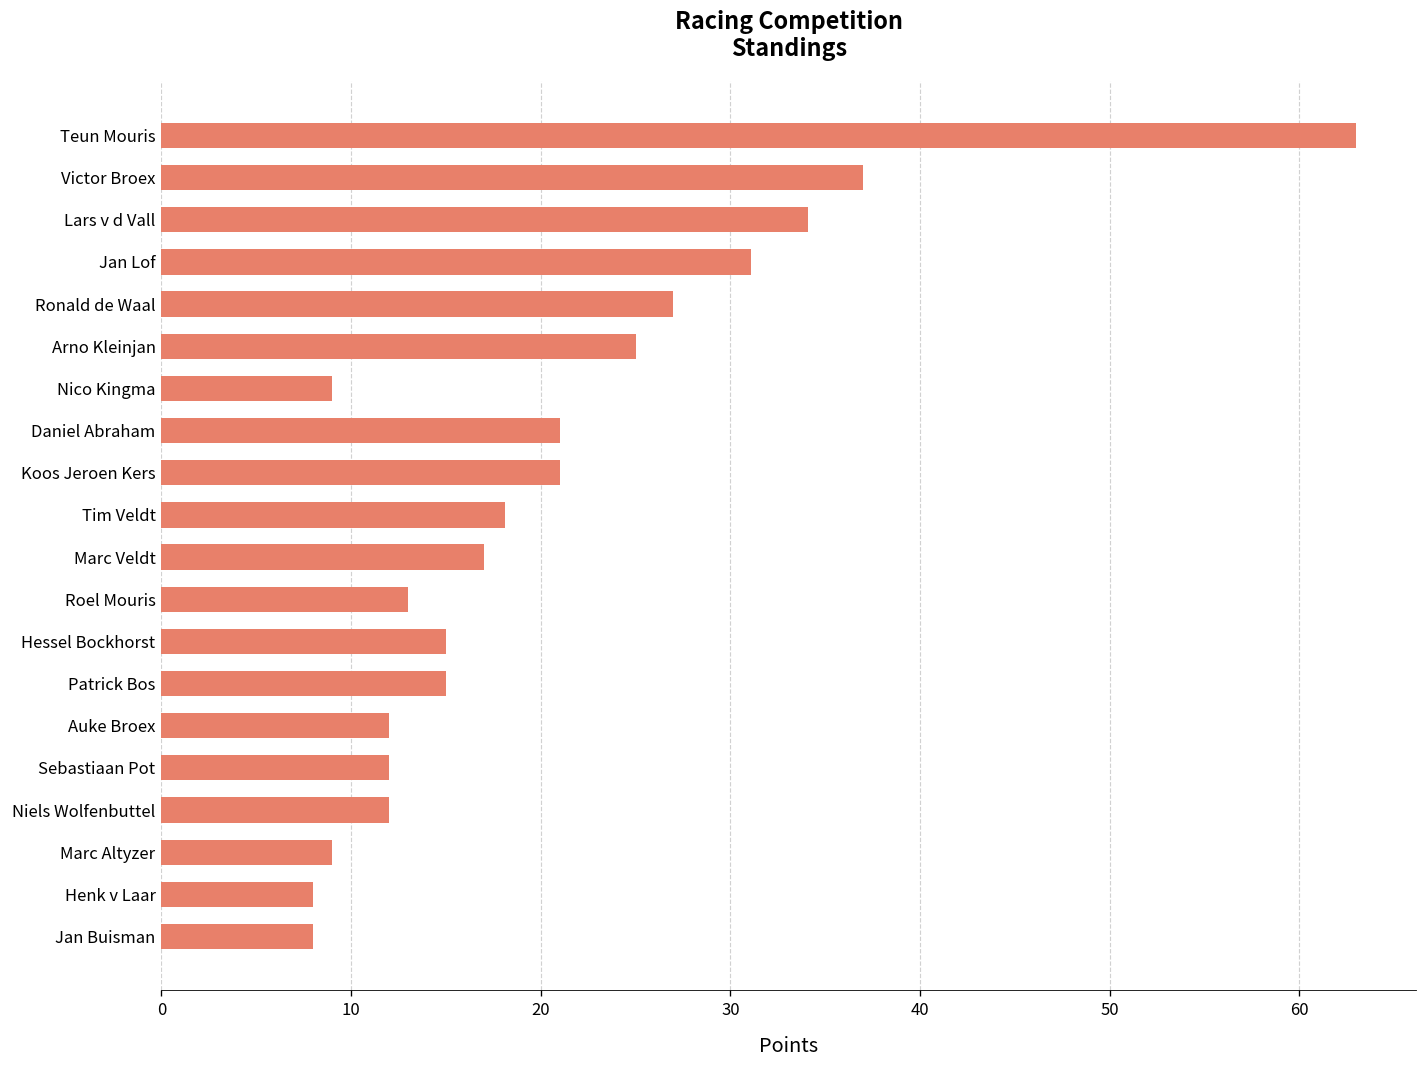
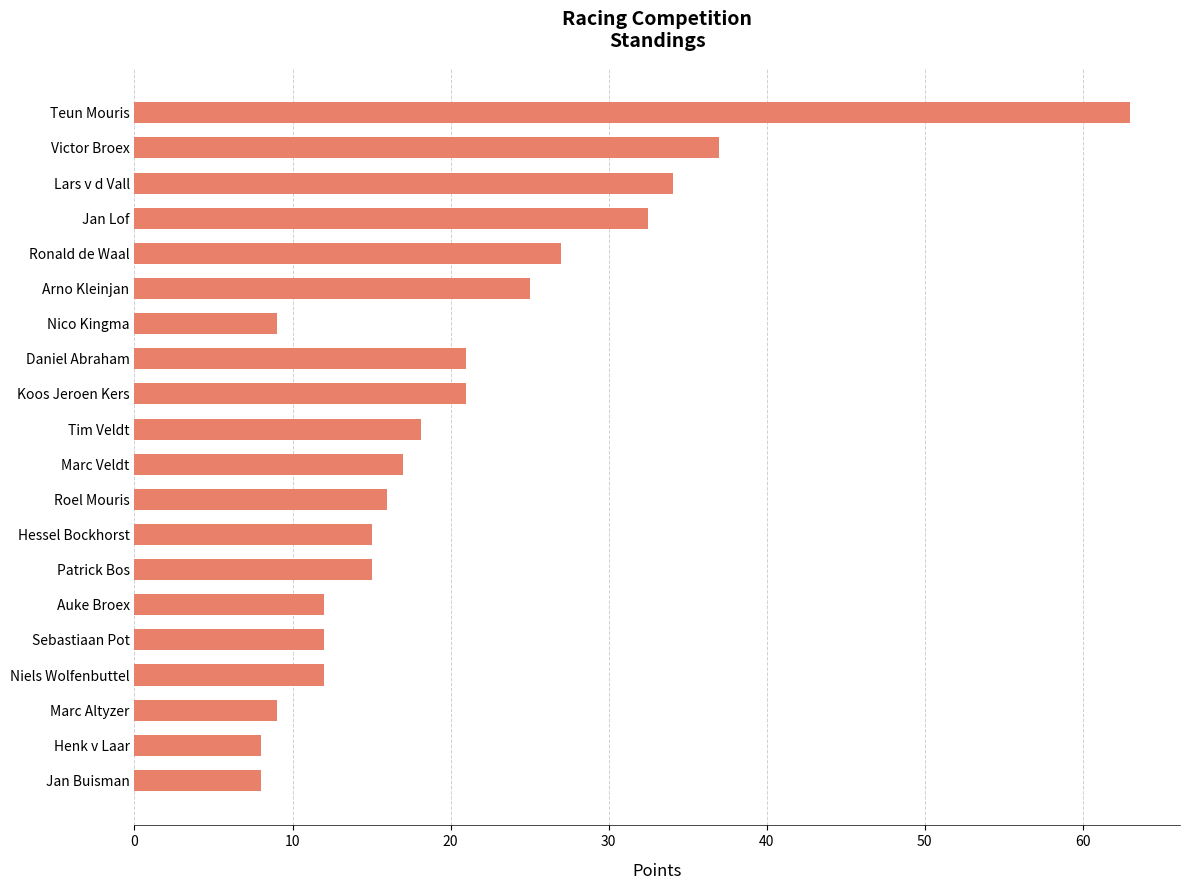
  {
    "Teun Mouris": 63.0,
    "Victor Broex": 37.0,
    "Lars v d Vall": 34.1,
-   "Jan Lof": 31.1,
+   "Jan Lof": 32.5,
    "Ronald de Waal": 27.0,
    "Arno Kleinjan": 25.0,
    "Nico Kingma": 9.0,
    "Daniel Abraham": 21.0,
    "Koos Jeroen Kers": 21.0,
    "Tim Veldt": 18.1,
    "Marc Veldt": 17.0,
-   "Roel Mouris": 13,
+   "Roel Mouris": 16,
    "Hessel Bockhorst": 15.0,
    "Patrick Bos": 15.0,
    "Auke Broex": 12.0,
    "Sebastiaan Pot": 12.0,
    "Niels Wolfenbuttel": 12.0,
    "Marc Altyzer": 9.0,
    "Henk v Laar": 8.0,
    "Jan Buisman": 8.0
  }
